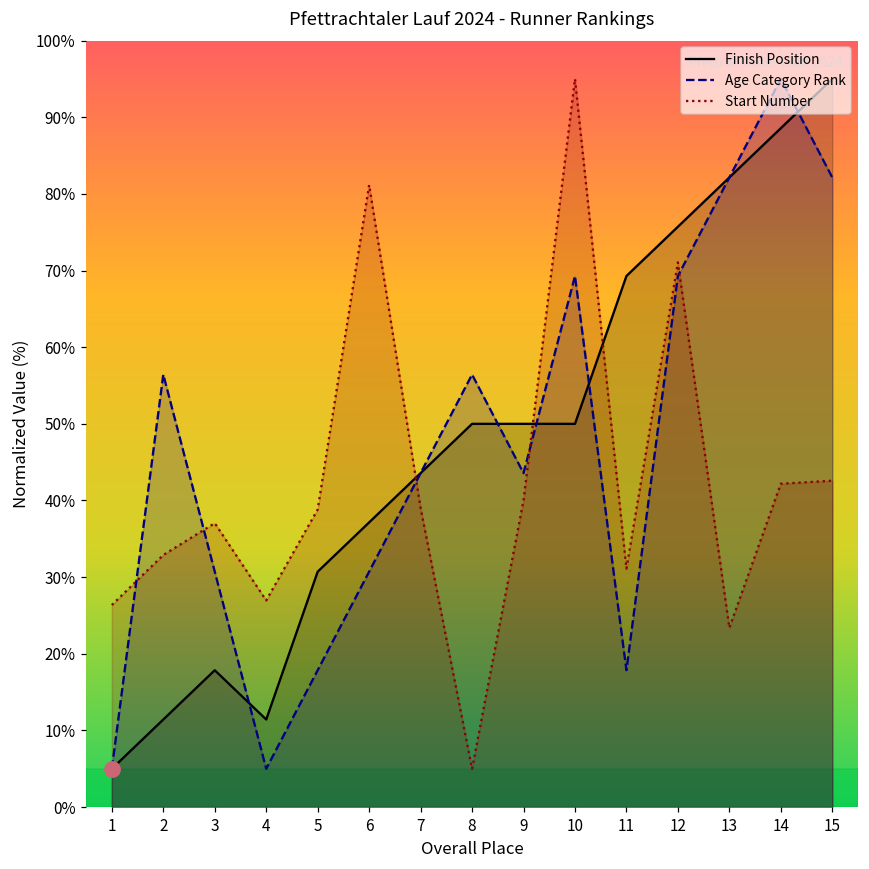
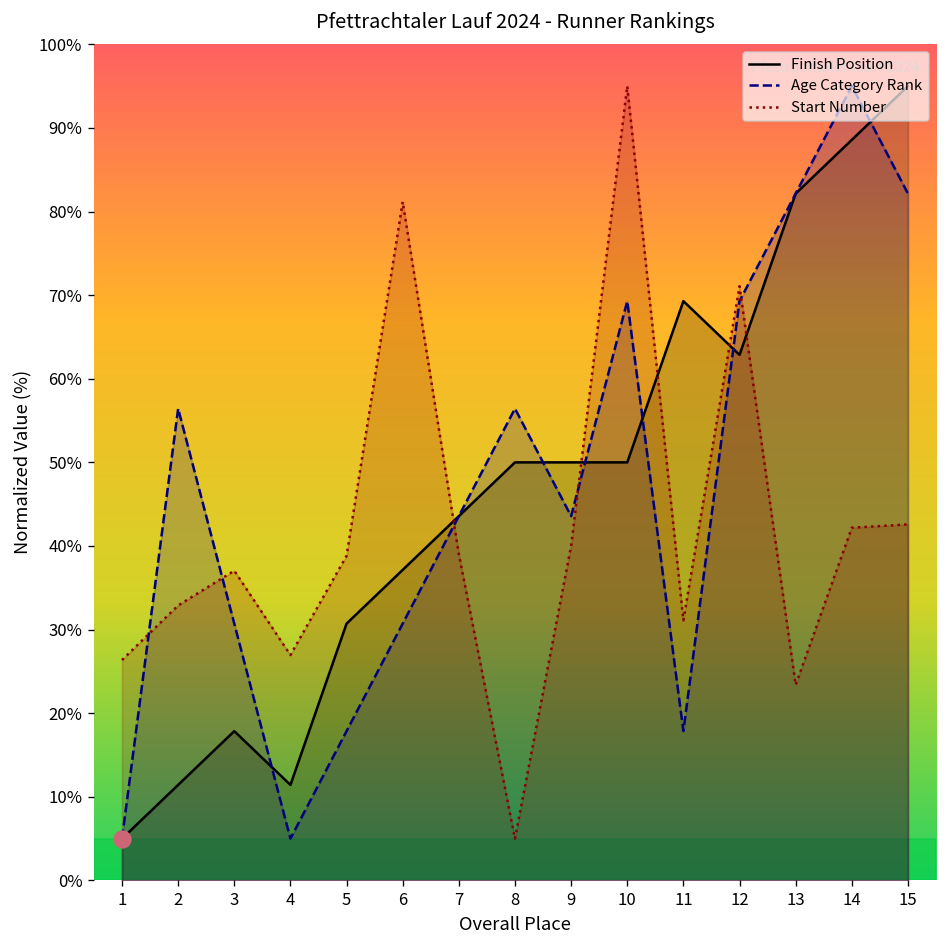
  {
    "Finish Position": {
      "2": "11%",
      "3": "18%",
      "4": "11%",
      "5": "31%",
      "6": "37%",
      "8": "50%",
      "9": "50%",
      "10": "50%",
      "11": "69%",
-     "12": "76%",
+     "12": "63%",
      "14": "89%"
    },
    "Age Category Rank": {
      "2": "56%",
      "3": "31%",
      "5": "18%",
      "6": "31%",
      "8": "56%",
      "9": "44%",
      "10": "69%",
      "11": "18%",
      "12": "69%",
      "15": "82%"
    },
    "Start Number": {
      "1": "26%",
      "2": "33%",
      "3": "37%",
      "4": "27%",
      "5": "39%",
      "6": "81%",
      "7": "39%",
      "9": "40%",
      "10": "95%",
      "11": "31%",
      "12": "71%",
      "13": "23%",
      "14": "42%",
      "15": "43%"
    }
  }
